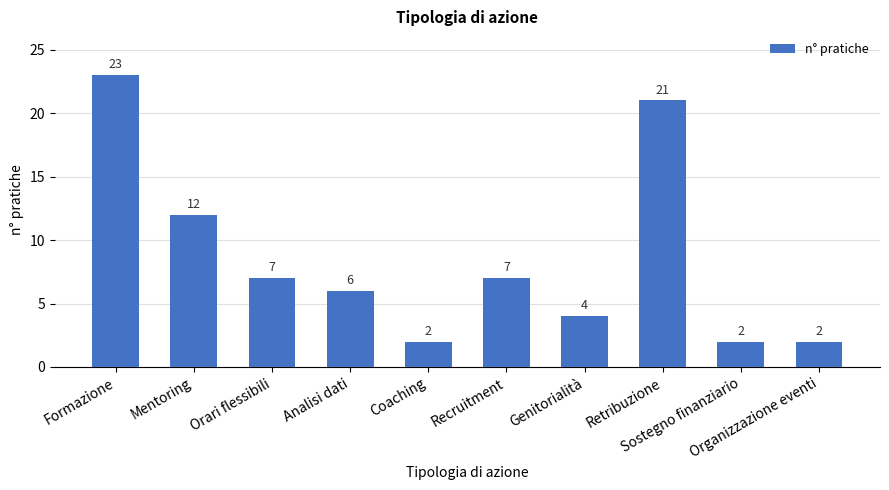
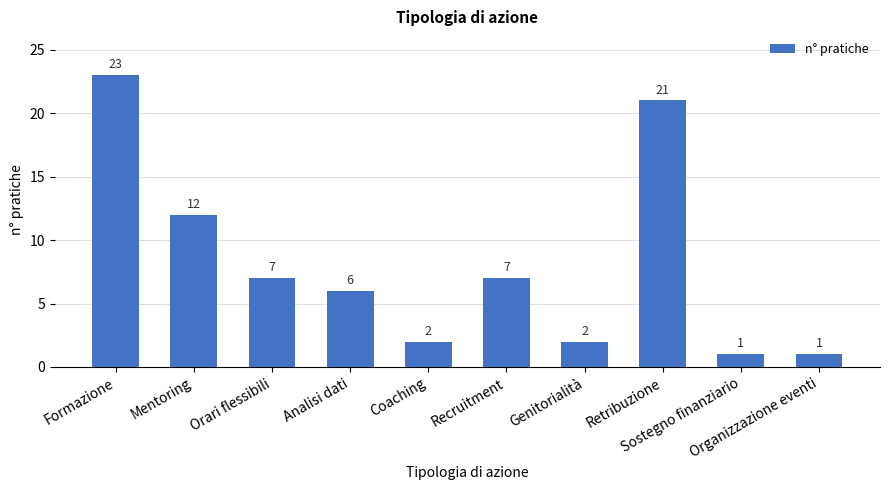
  {
    "Formazione": 23,
    "Mentoring": 12,
    "Orari flessibili": 7,
    "Analisi dati": 6,
    "Coaching": 2,
    "Recruitment": 7,
-   "Genitorialità": 4,
+   "Genitorialità": 2,
    "Retribuzione": 21,
-   "Sostegno finanziario": 2,
-   "Organizzazione eventi": 2
+   "Sostegno finanziario": 1,
+   "Organizzazione eventi": 1
  }
